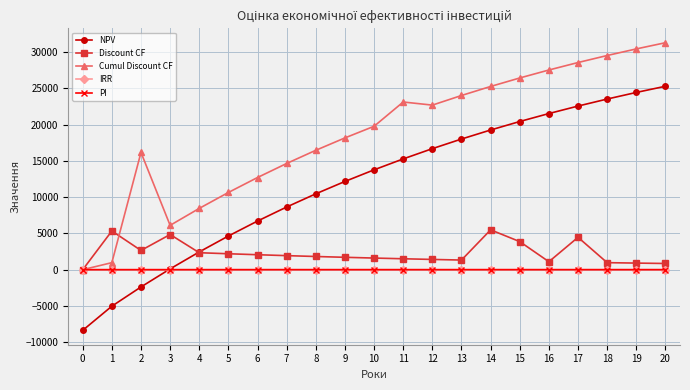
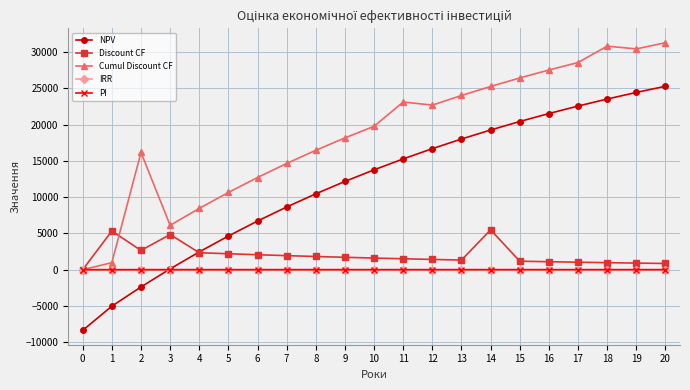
  {
    "Discount CF": {
      "1": 5000,
      "2": 3000,
      "3": 5000,
      "5": 2000,
      "6": 2000,
      "7": 2000,
      "8": 2000,
      "9": 2000,
      "10": 2000,
      "11": 2000,
      "12": 1000,
      "13": 1000,
      "14": 5000,
-     "15": 4000,
+     "15": 1000,
      "16": 1000,
-     "17": 4000,
+     "17": 1000,
      "18": 1000,
      "19": 1000,
      "20": 1000
    },
    "Cumul Discount CF": {
      "1": 1000,
      "2": 16000,
      "3": 6000,
      "4": 8000,
      "5": 11000,
      "6": 13000,
      "7": 15000,
      "8": 16000,
      "9": 18000,
      "10": 20000,
      "11": 23000,
      "12": 23000,
      "13": 24000,
      "14": 25000,
      "15": 26000,
      "16": 28000,
      "17": 29000,
-     "18": 30000,
+     "18": 31000,
      "19": 30000,
      "20": 31000
    }
  }
